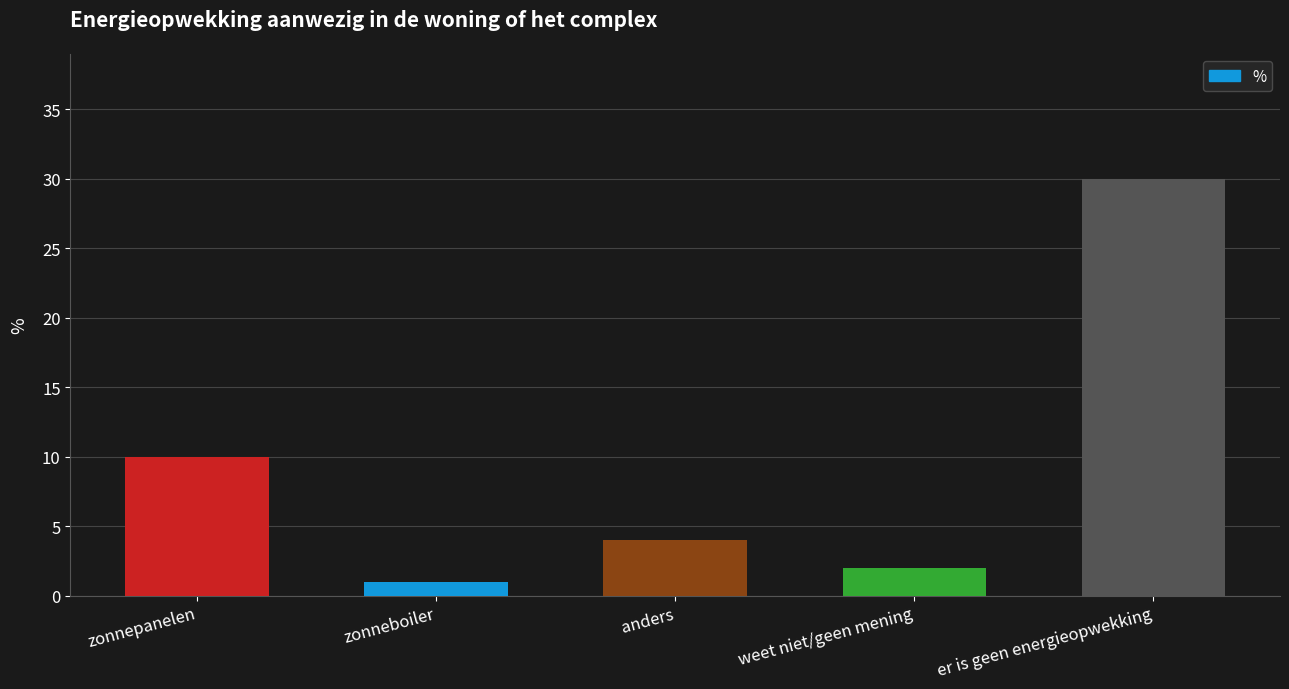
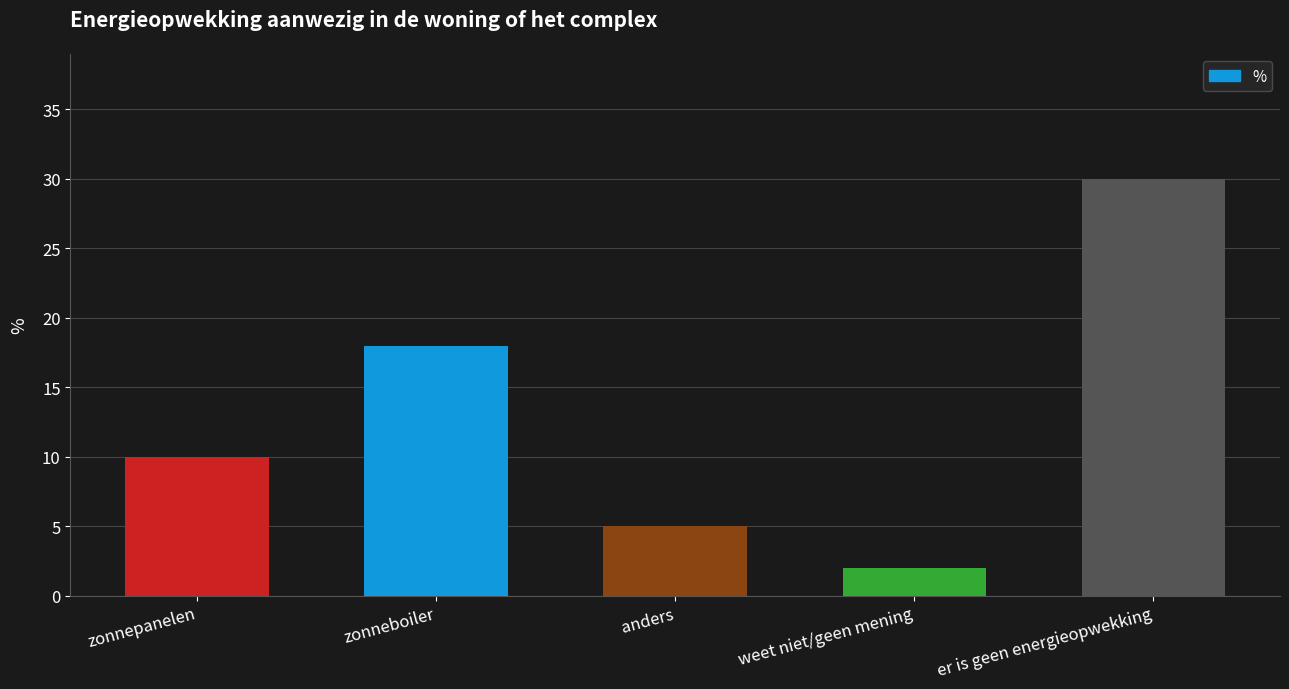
  {
    "zonnepanelen": 10,
-   "zonneboiler": 1,
-   "anders": 4,
+   "zonneboiler": 18,
+   "anders": 5,
    "weet niet/geen mening": 2,
    "er is geen energieopwekking": 30
  }
